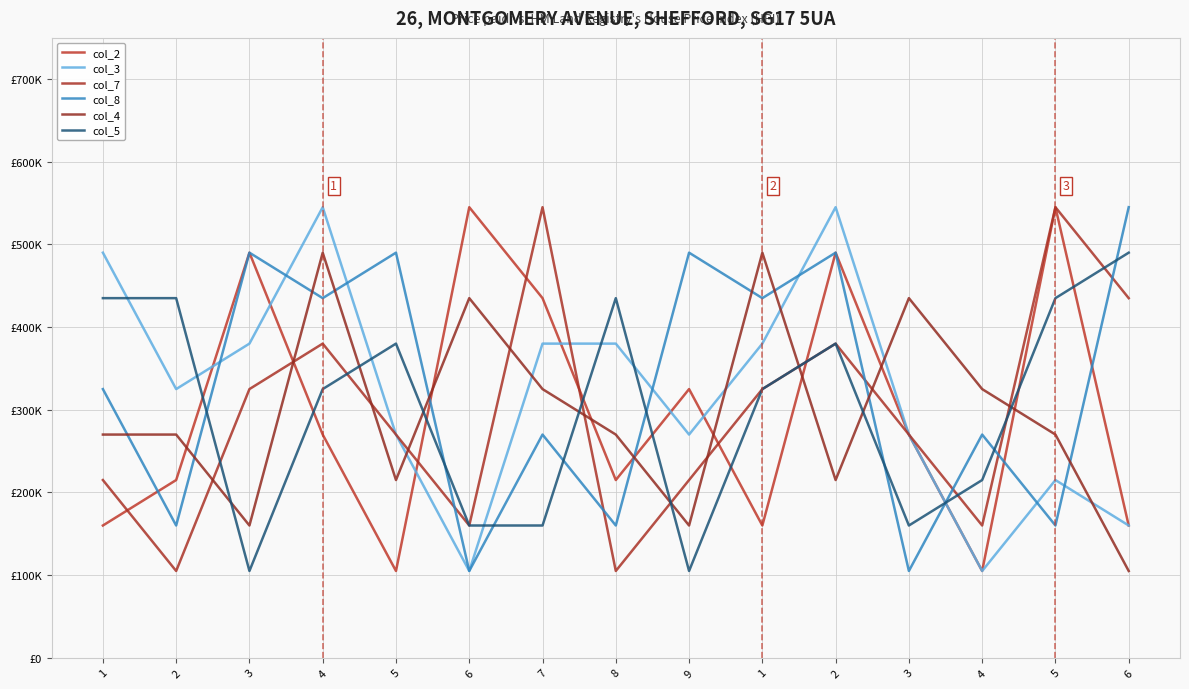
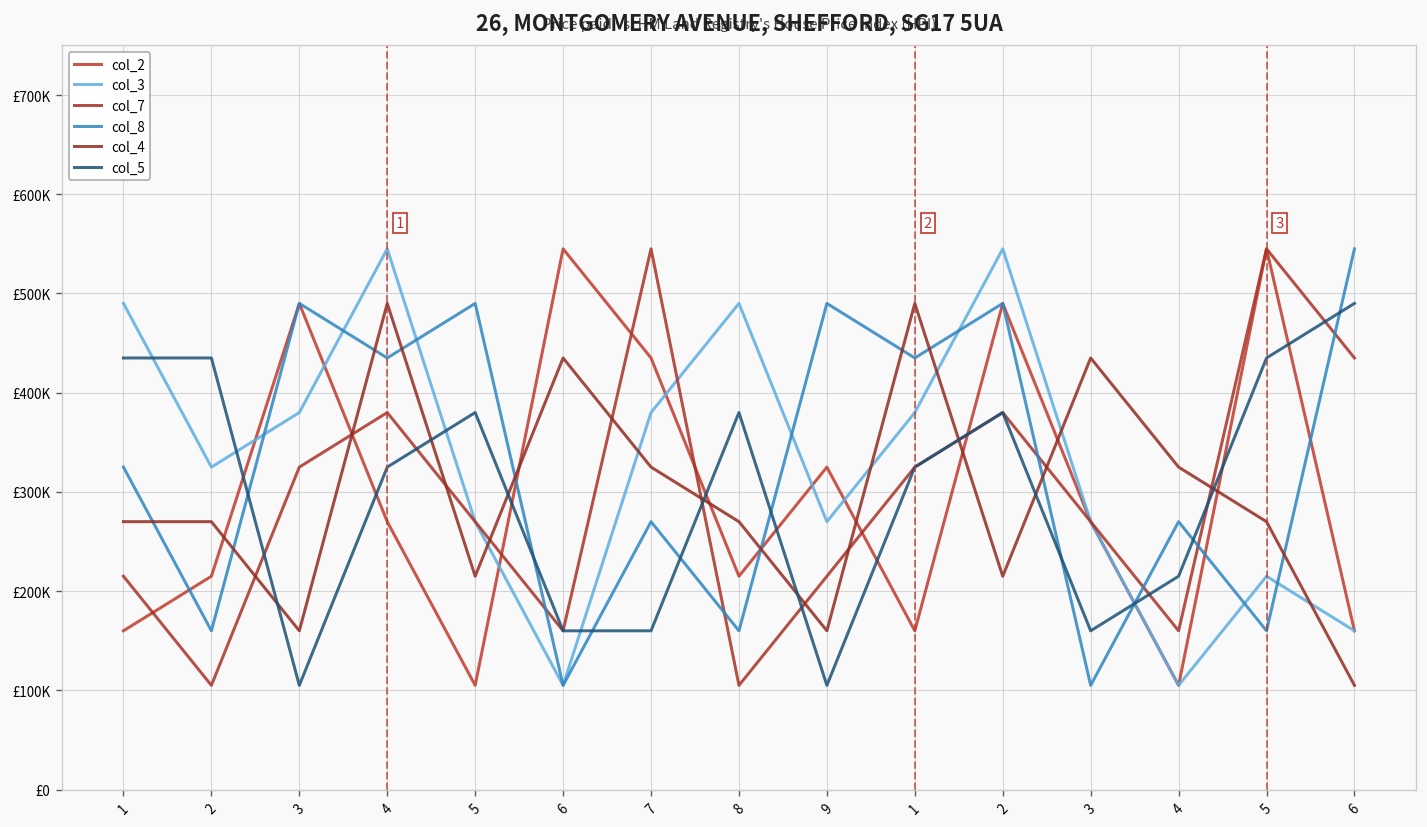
  {
    "col_3": {
      "7": "£380000",
-     "8": "£380000",
+     "8": "£490000",
      "9": "£270000"
    },
    "col_8": {
      "7": "£270000",
      "8": "£160000",
      "9": "£490000"
    },
    "col_5": {
      "7": "£160000",
-     "8": "£440000",
+     "8": "£380000",
      "9": "£110000"
    }
  }
